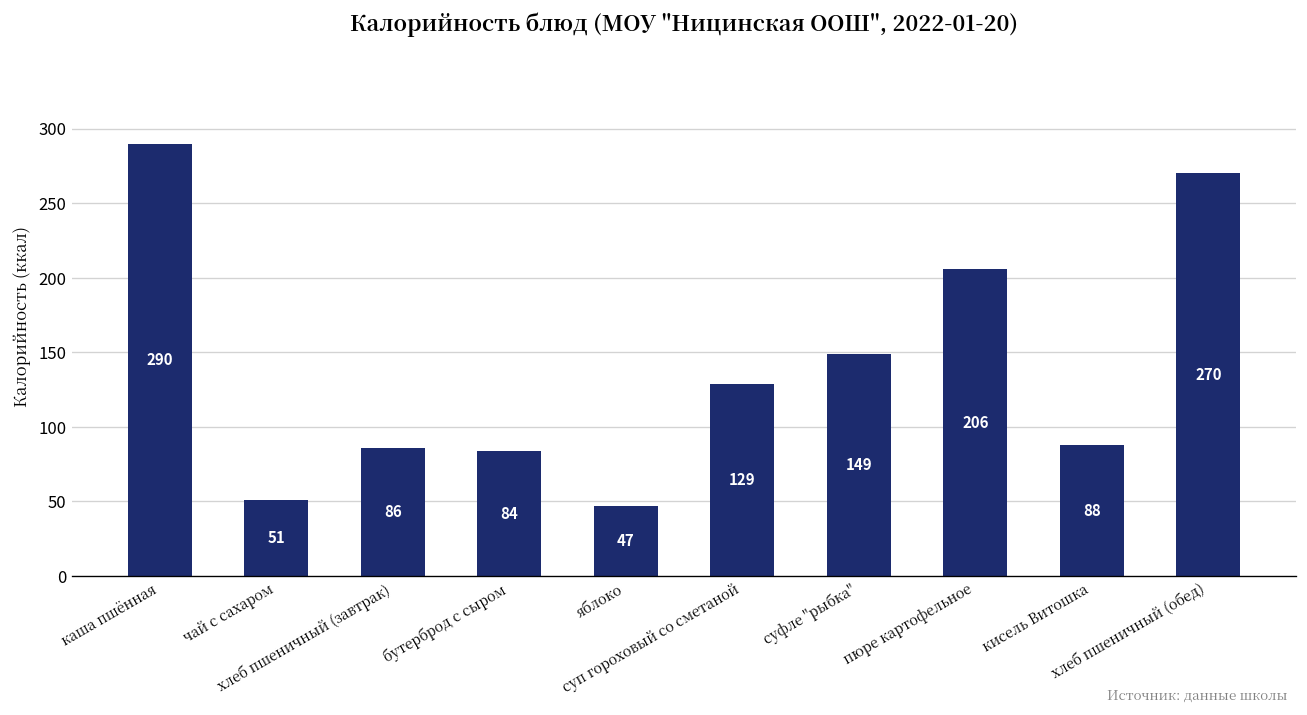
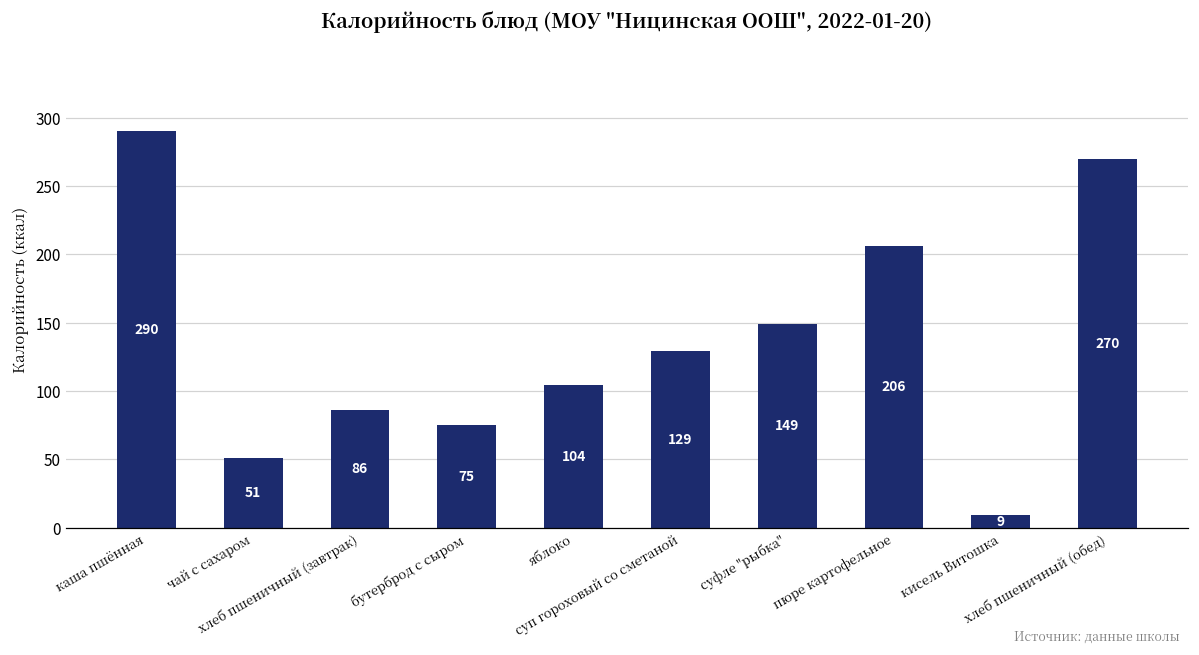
  {
    "каша пшённая": 290,
    "чай с сахаром": 51,
    "хлеб пшеничный (завтрак)": 86,
-   "бутерброд с сыром": 84,
-   "яблоко": 47,
+   "бутерброд с сыром": 75,
+   "яблоко": 104,
    "суп гороховый со сметаной": 129,
    "суфле \"рыбка\"": 149,
    "пюре картофельное": 206,
-   "кисель Витошка": 88,
+   "кисель Витошка": 9,
    "хлеб пшеничный (обед)": 270
  }
